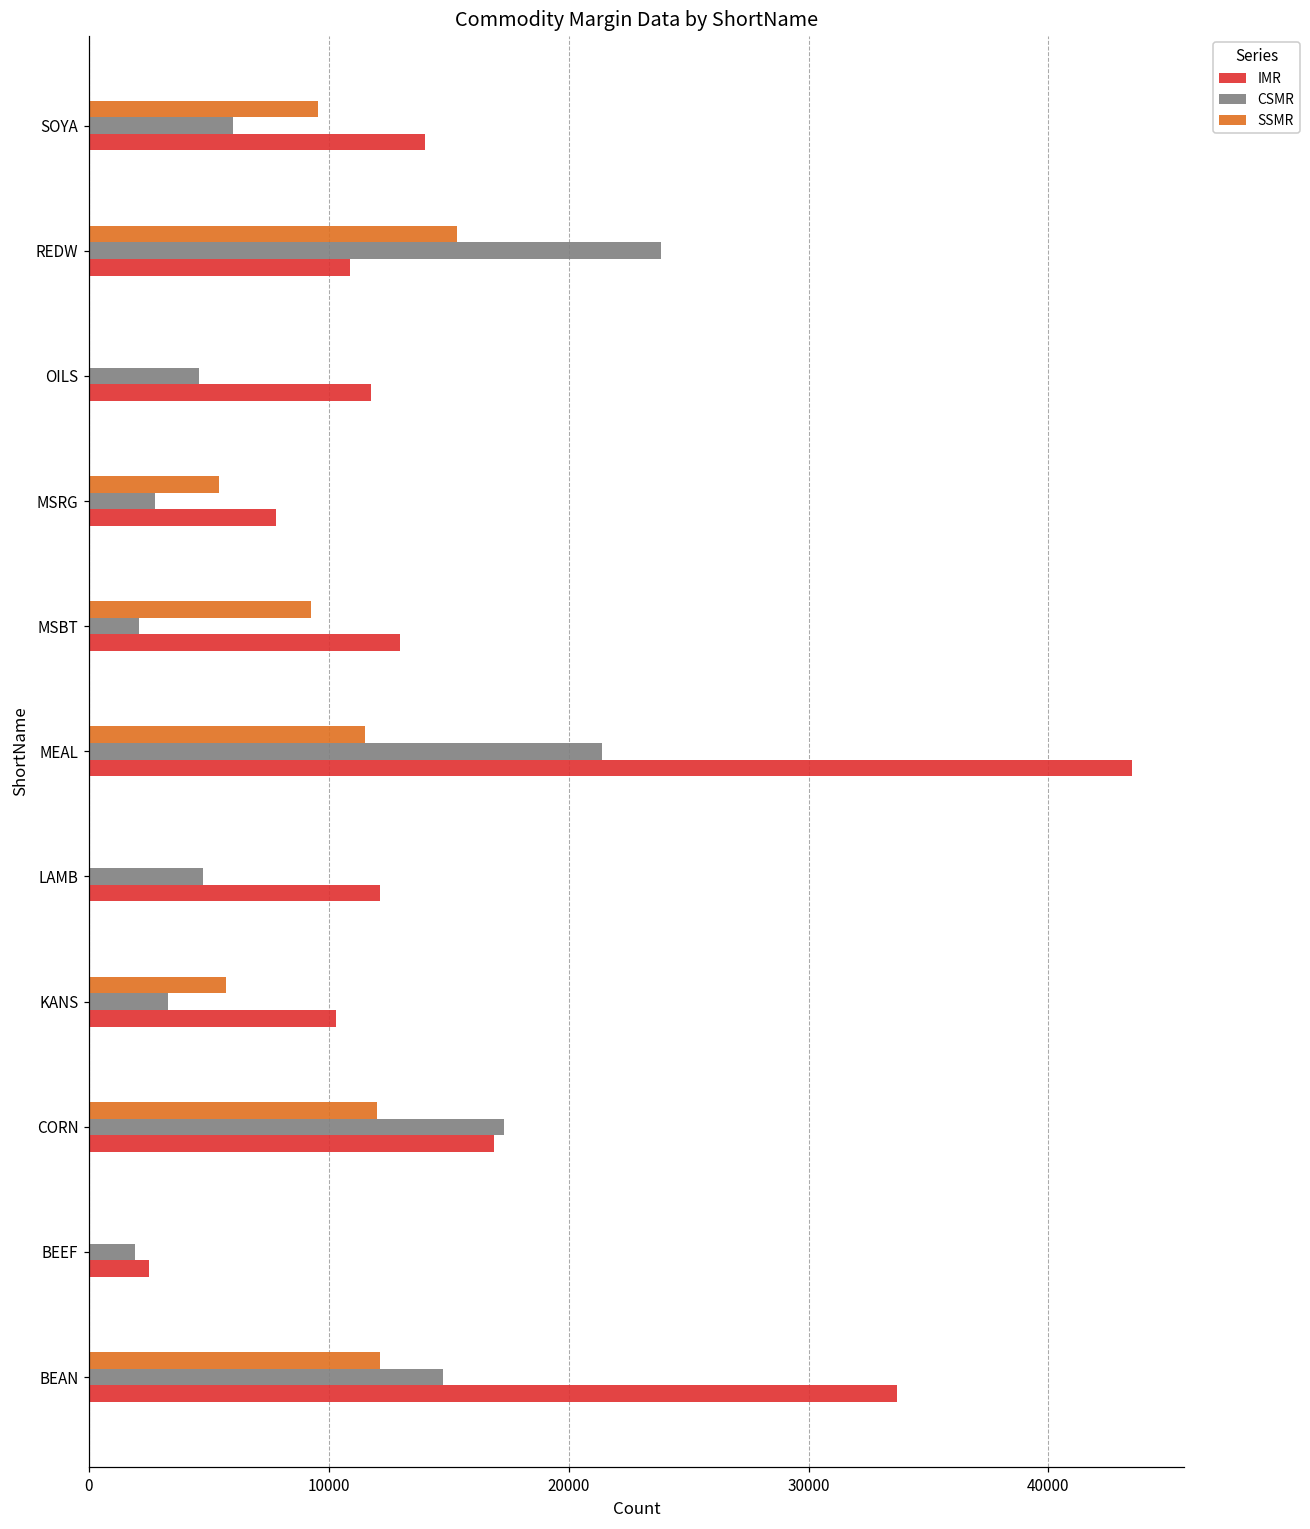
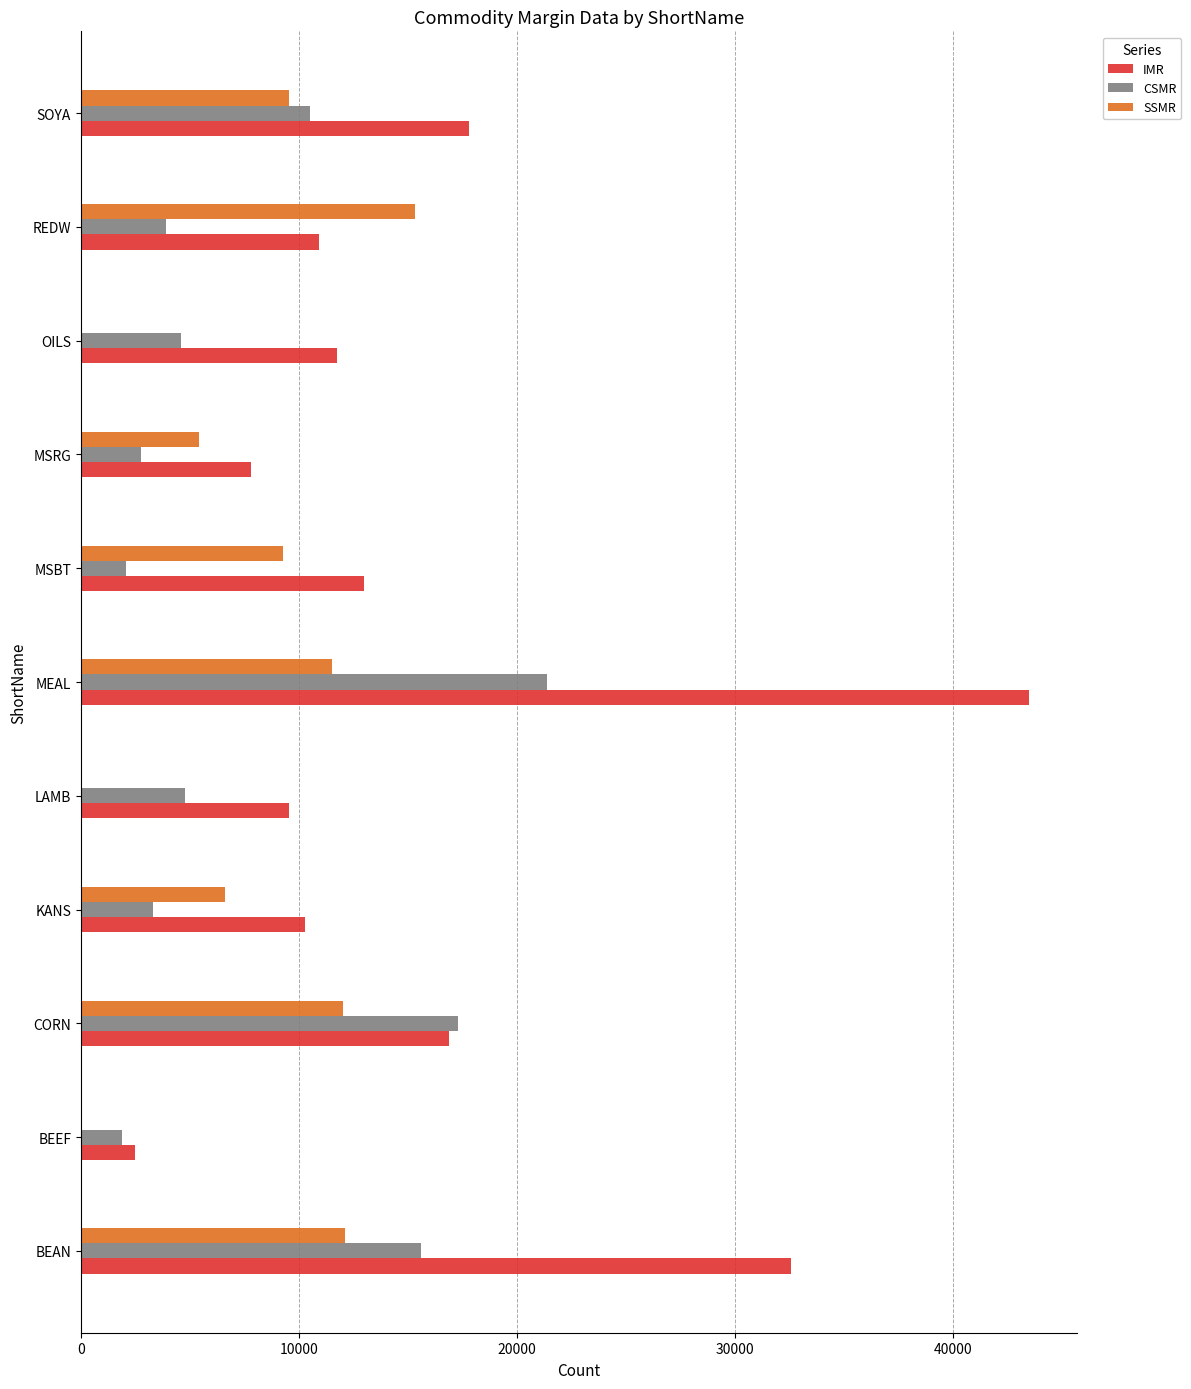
  {
    "IMR": {
-     "SOYA": 14000,
+     "SOYA": 17800,
      "REDW": 10900,
      "OILS": 11700,
      "MSRG": 7800,
      "MSBT": 13000,
      "MEAL": 43500,
-     "LAMB": 12100,
+     "LAMB": 9500,
      "KANS": 10300,
      "CORN": 16900,
      "BEEF": 2500,
-     "BEAN": 33700
+     "BEAN": 32600
    },
    "CSMR": {
-     "SOYA": 6000,
-     "REDW": 23800,
+     "SOYA": 10500,
+     "REDW": 3900,
      "OILS": 4600,
      "MSRG": 2700,
      "MSBT": 2100,
      "MEAL": 21400,
      "LAMB": 4800,
      "KANS": 3300,
      "CORN": 17300,
      "BEEF": 1900,
-     "BEAN": 14700
+     "BEAN": 15600
    },
    "SSMR": {
      "SOYA": 9500,
      "REDW": 15300,
      "OILS": 0,
      "MSRG": 5400,
      "MSBT": 9300,
      "MEAL": 11500,
      "LAMB": 0,
-     "KANS": 5700,
+     "KANS": 6600,
      "CORN": 12000,
      "BEEF": 0,
      "BEAN": 12100
    }
  }
